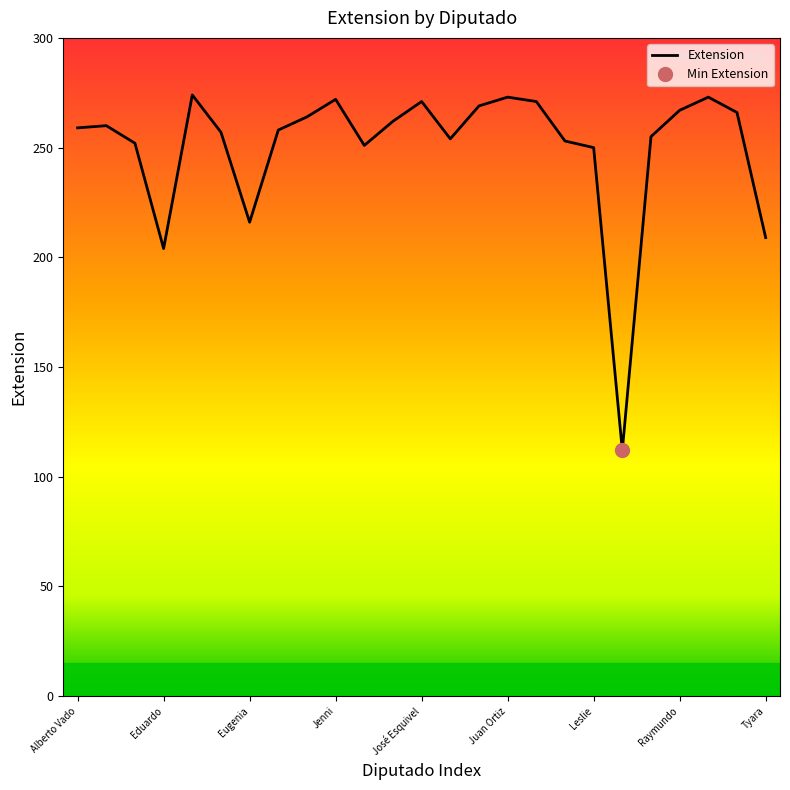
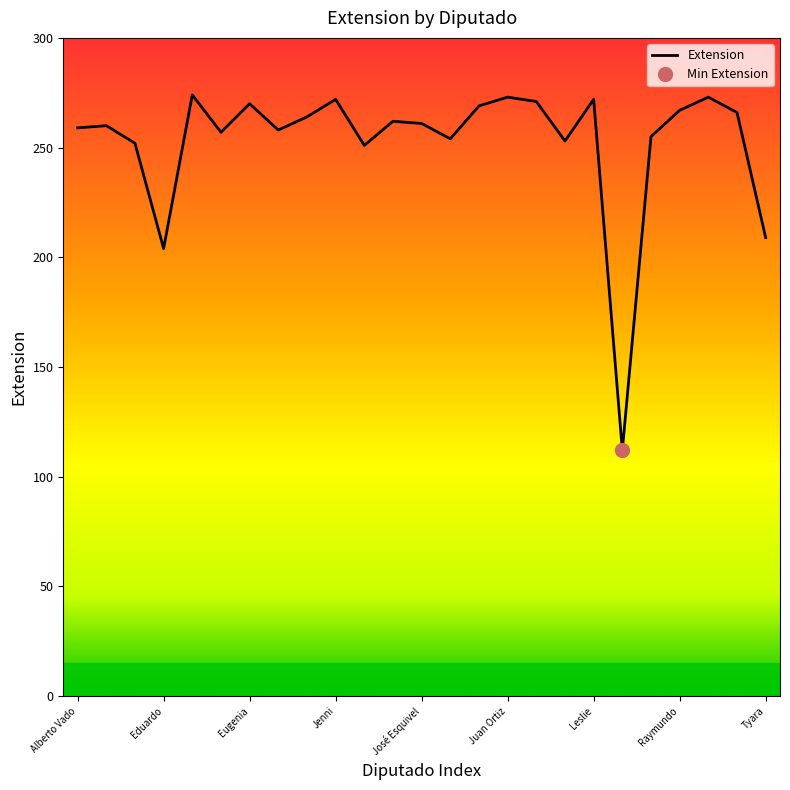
  {
    "Extension": {
      "Alberto Vado": 259,
      "Eduardo": 204,
-     "Eugenia": 216,
+     "Eugenia": 270,
      "Jenni": 272,
-     "José Esquivel": 271,
+     "José Esquivel": 261,
      "Juan Ortiz": 273,
-     "Leslie": 250,
+     "Leslie": 272,
      "Raymundo": 267,
      "Tyara": 209
    }
  }
